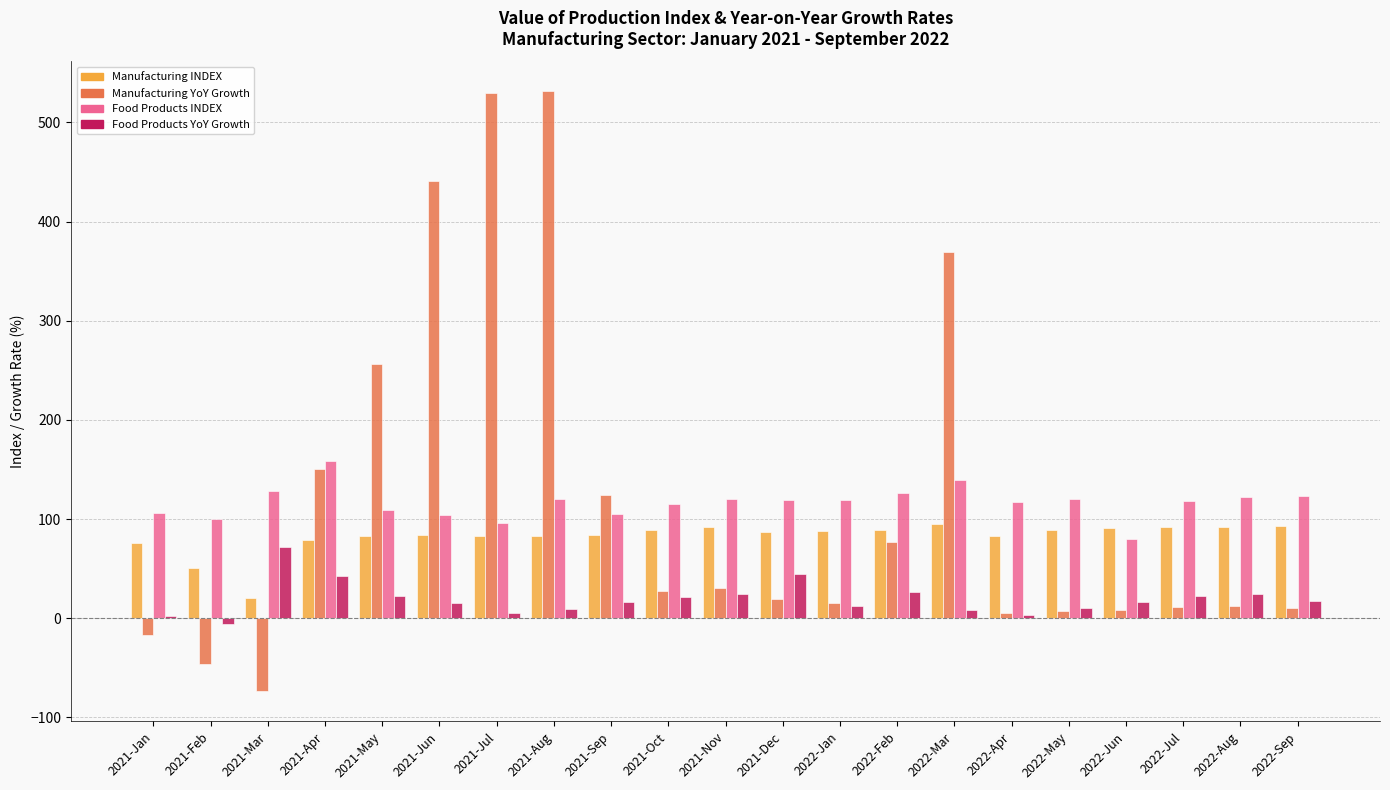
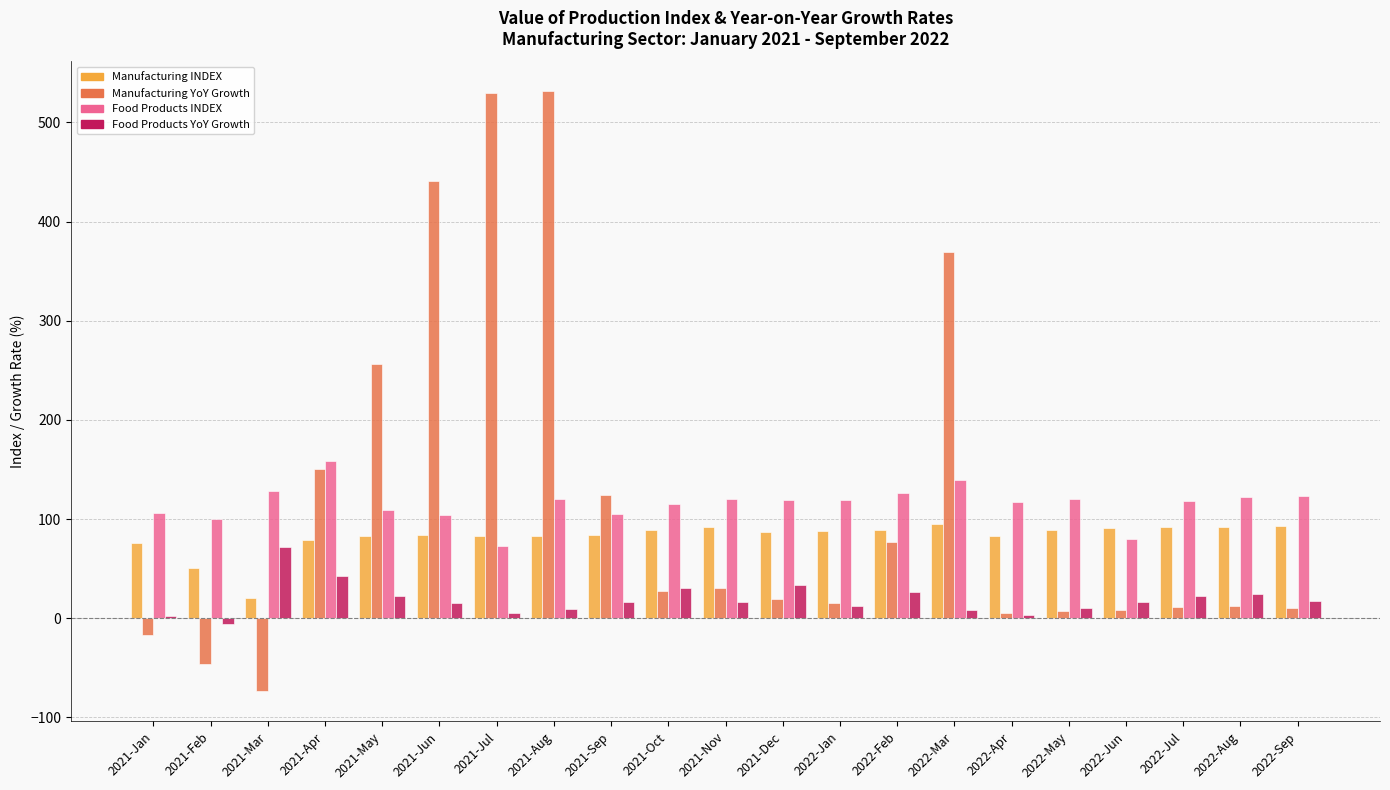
  {
    "Food Products INDEX": {
      "2021-Jan": 110,
      "2021-Feb": 100,
      "2021-Mar": 130,
      "2021-Apr": 160,
      "2021-May": 110,
      "2021-Jun": 100,
-     "2021-Jul": 100,
+     "2021-Jul": 70,
      "2021-Aug": 120,
      "2021-Sep": 110,
      "2021-Oct": 120,
      "2021-Nov": 120,
      "2021-Dec": 120,
      "2022-Jan": 120,
      "2022-Feb": 130,
      "2022-Mar": 140,
      "2022-Apr": 120,
      "2022-May": 120,
      "2022-Jun": 80,
      "2022-Jul": 120,
      "2022-Aug": 120,
      "2022-Sep": 120
    },
    "Food Products YoY Growth": {
      "2021-Feb": -10,
      "2021-Mar": 70,
      "2021-Apr": 40,
      "2021-May": 20,
      "2021-Jun": 20,
      "2021-Jul": 10,
      "2021-Aug": 10,
      "2021-Sep": 20,
-     "2021-Oct": 20,
-     "2021-Nov": 25,
-     "2021-Dec": 40,
+     "2021-Oct": 30,
+     "2021-Nov": 16,
+     "2021-Dec": 30,
      "2022-Jan": 10,
      "2022-Feb": 30,
      "2022-Mar": 10,
      "2022-Apr": 0,
      "2022-May": 10,
      "2022-Jun": 20,
      "2022-Jul": 20,
      "2022-Aug": 20,
      "2022-Sep": 20
    }
  }
